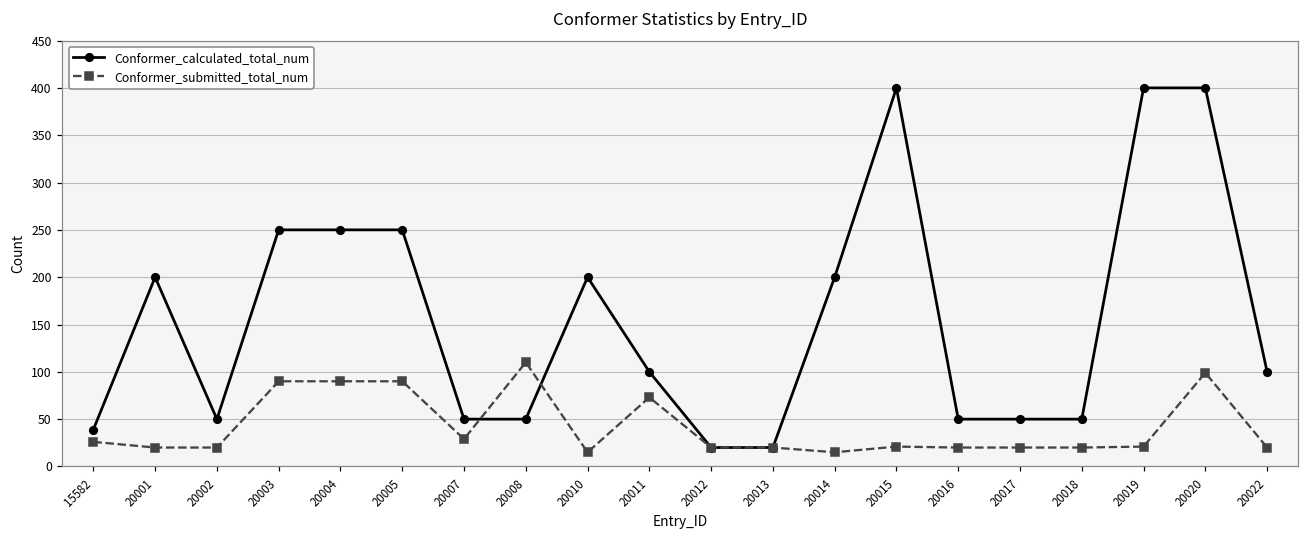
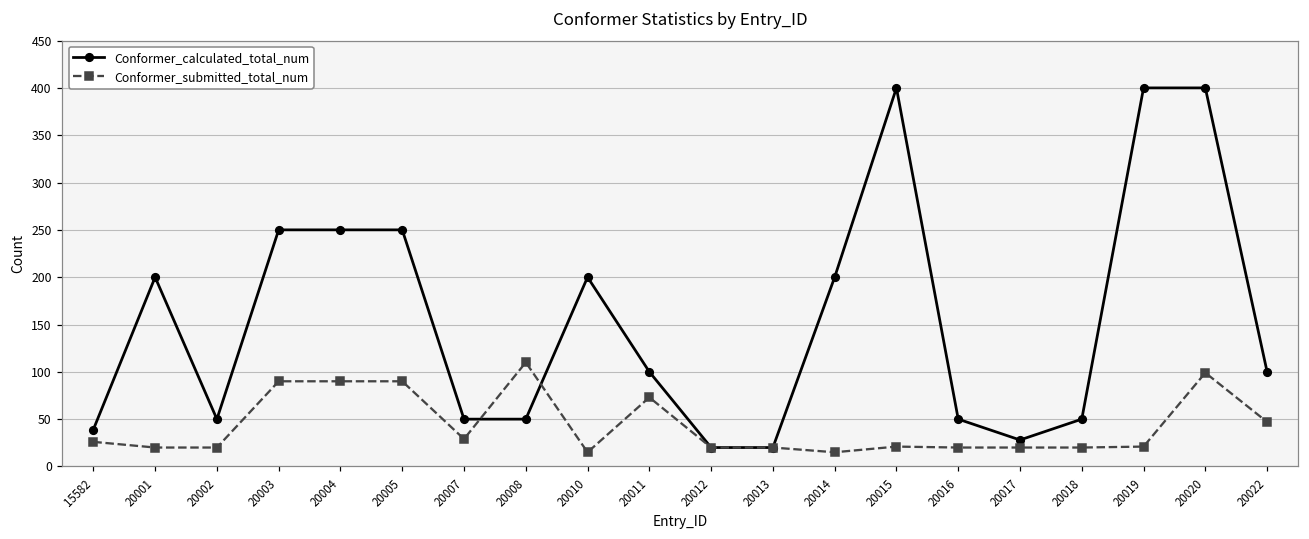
  {
    "Conformer_calculated_total_num": {
      "15582": 40,
      "20001": 200,
      "20002": 50,
      "20003": 250,
      "20004": 250,
      "20005": 250,
      "20007": 50,
      "20008": 50,
      "20010": 200,
      "20011": 100,
      "20014": 200,
      "20015": 400,
      "20016": 50,
-     "20017": 50,
+     "20017": 30,
      "20018": 50,
      "20019": 400,
      "20020": 400,
      "20022": 100
    },
    "Conformer_submitted_total_num": {
      "15582": 30,
      "20001": 20,
      "20002": 20,
      "20003": 90,
      "20004": 90,
      "20005": 90,
      "20007": 30,
      "20008": 110,
      "20010": 20,
      "20011": 70,
      "20014": 20,
      "20015": 20,
      "20016": 20,
      "20017": 20,
      "20018": 20,
      "20019": 20,
      "20020": 100,
-     "20022": 20
+     "20022": 50
    }
  }
